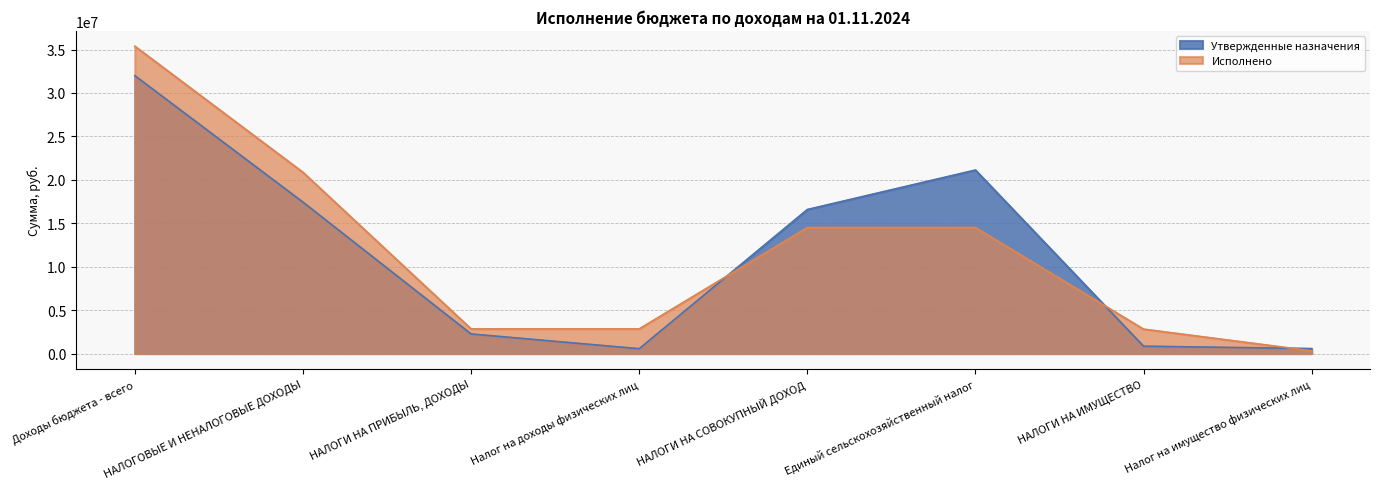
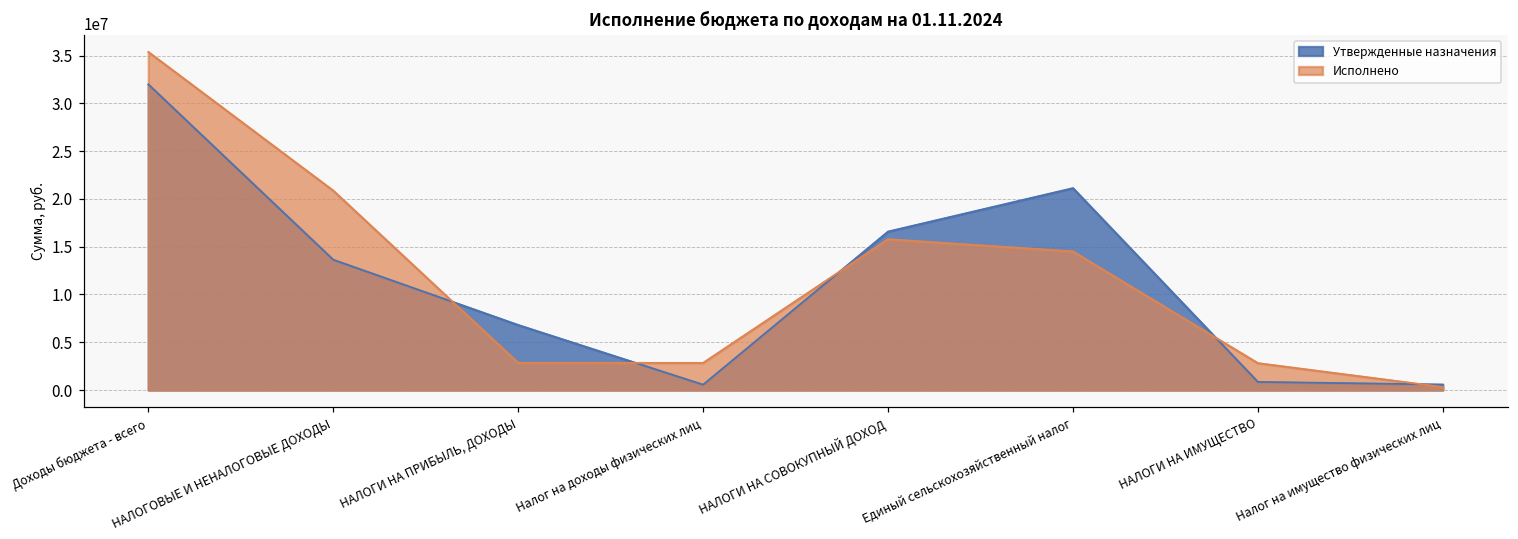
  {
    "Утвержденные назначения": {
      "Доходы бюджета - всего": 32000000,
-     "НАЛОГОВЫЕ И НЕНАЛОГОВЫЕ ДОХОДЫ": 17000000,
-     "НАЛОГИ НА ПРИБЫЛЬ, ДОХОДЫ": 2000000,
+     "НАЛОГОВЫЕ И НЕНАЛОГОВЫЕ ДОХОДЫ": 14000000,
+     "НАЛОГИ НА ПРИБЫЛЬ, ДОХОДЫ": 7000000,
      "Налог на доходы физических лиц": 1000000,
      "НАЛОГИ НА СОВОКУПНЫЙ ДОХОД": 17000000,
      "Единый сельскохозяйственный налог": 21000000,
      "НАЛОГИ НА ИМУЩЕСТВО": 1000000
    },
    "Исполнено": {
      "Доходы бюджета - всего": 35000000,
      "НАЛОГОВЫЕ И НЕНАЛОГОВЫЕ ДОХОДЫ": 21000000,
      "НАЛОГИ НА ПРИБЫЛЬ, ДОХОДЫ": 3000000,
      "Налог на доходы физических лиц": 3000000,
-     "НАЛОГИ НА СОВОКУПНЫЙ ДОХОД": 15000000,
+     "НАЛОГИ НА СОВОКУПНЫЙ ДОХОД": 16000000,
      "Единый сельскохозяйственный налог": 15000000,
      "НАЛОГИ НА ИМУЩЕСТВО": 3000000
    }
  }
